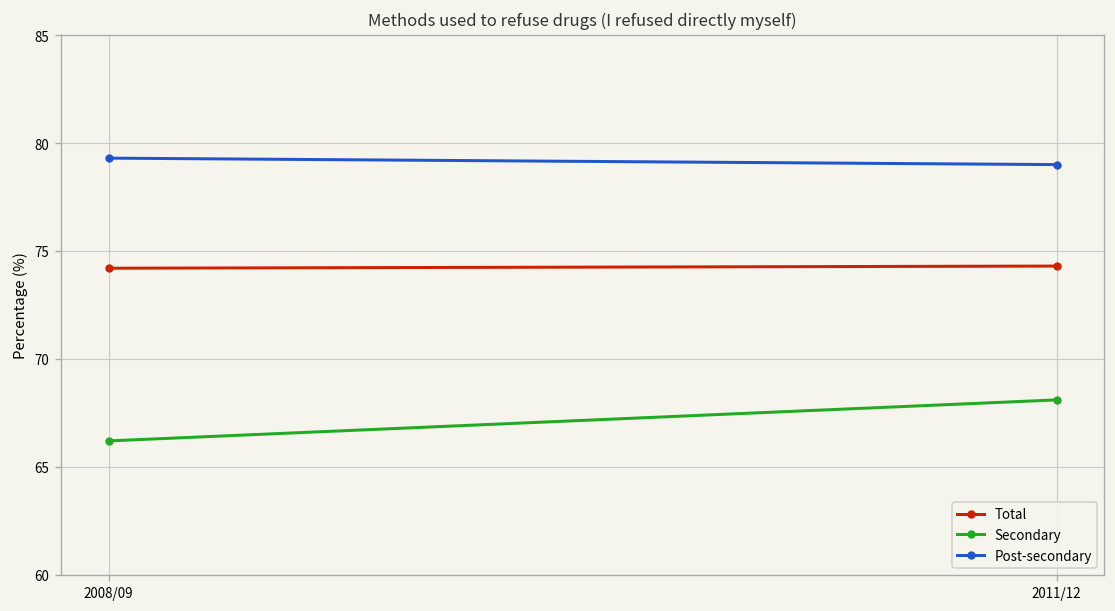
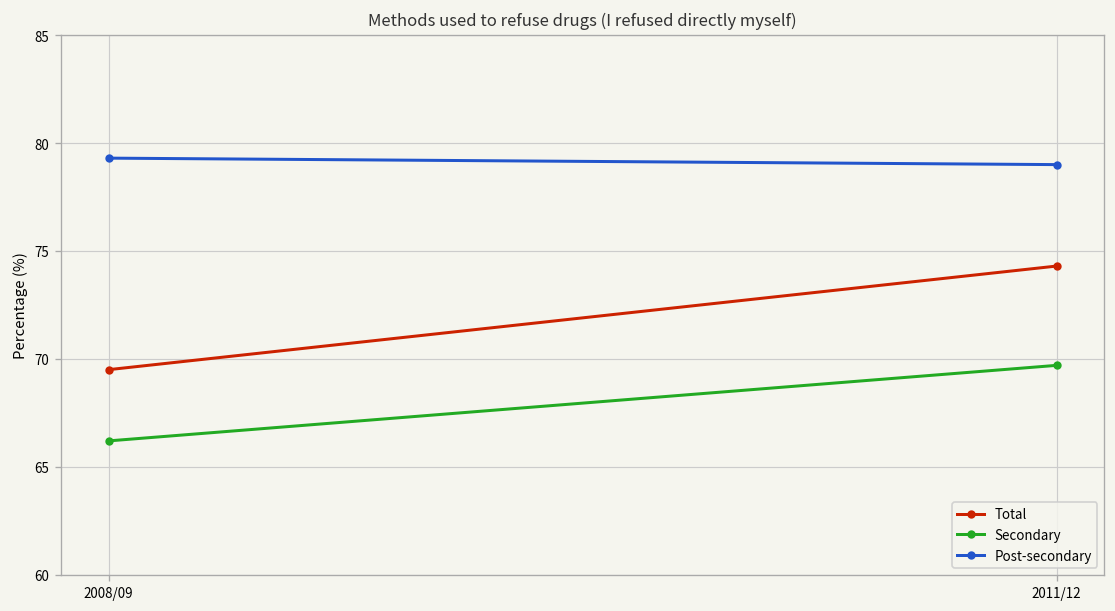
  {
    "Total": {
-     "2008/09": 74.2,
+     "2008/09": 69.5,
      "2011/12": 74.3
    },
    "Secondary": {
      "2008/09": 66.2,
-     "2011/12": 68.1
+     "2011/12": 69.7
    },
    "Post-secondary": {
      "2008/09": 79.3,
      "2011/12": 79.0
    }
  }
